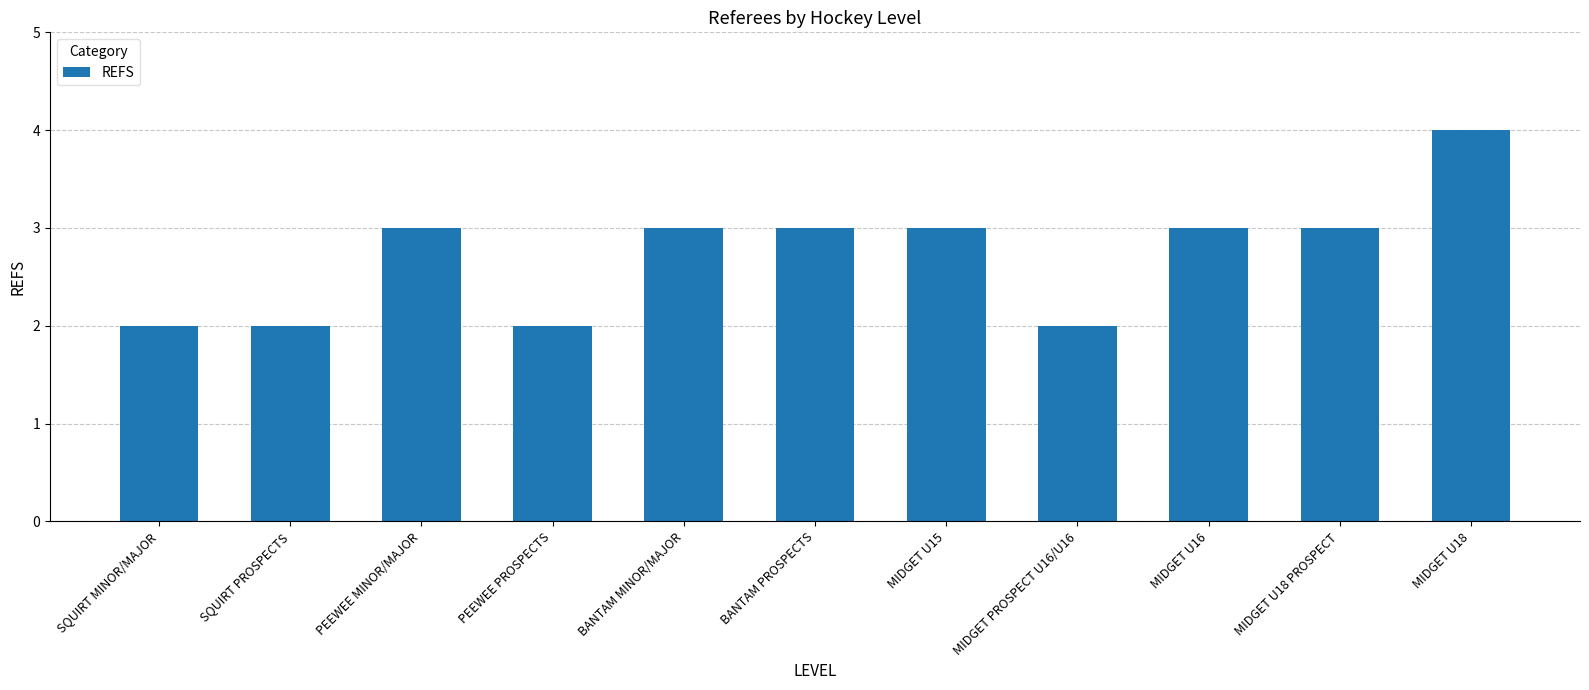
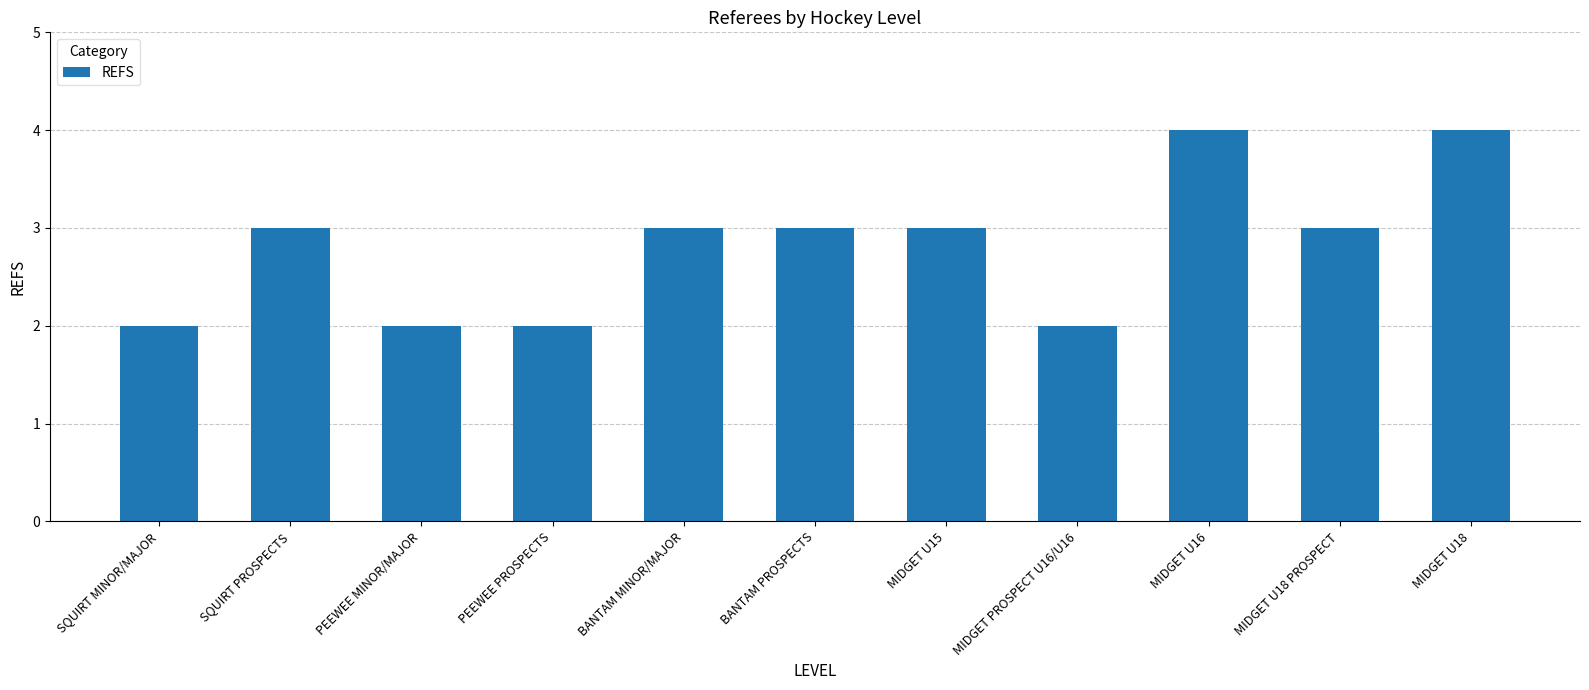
  {
    "SQUIRT MINOR/MAJOR": 2,
-   "SQUIRT PROSPECTS": 2,
-   "PEEWEE MINOR/MAJOR": 3,
+   "SQUIRT PROSPECTS": 3,
+   "PEEWEE MINOR/MAJOR": 2,
    "PEEWEE PROSPECTS": 2,
    "BANTAM MINOR/MAJOR": 3,
    "BANTAM PROSPECTS": 3,
    "MIDGET U15": 3,
    "MIDGET PROSPECT U16/U16": 2,
-   "MIDGET U16": 3,
+   "MIDGET U16": 4,
    "MIDGET U18 PROSPECT": 3,
    "MIDGET U18": 4
  }
